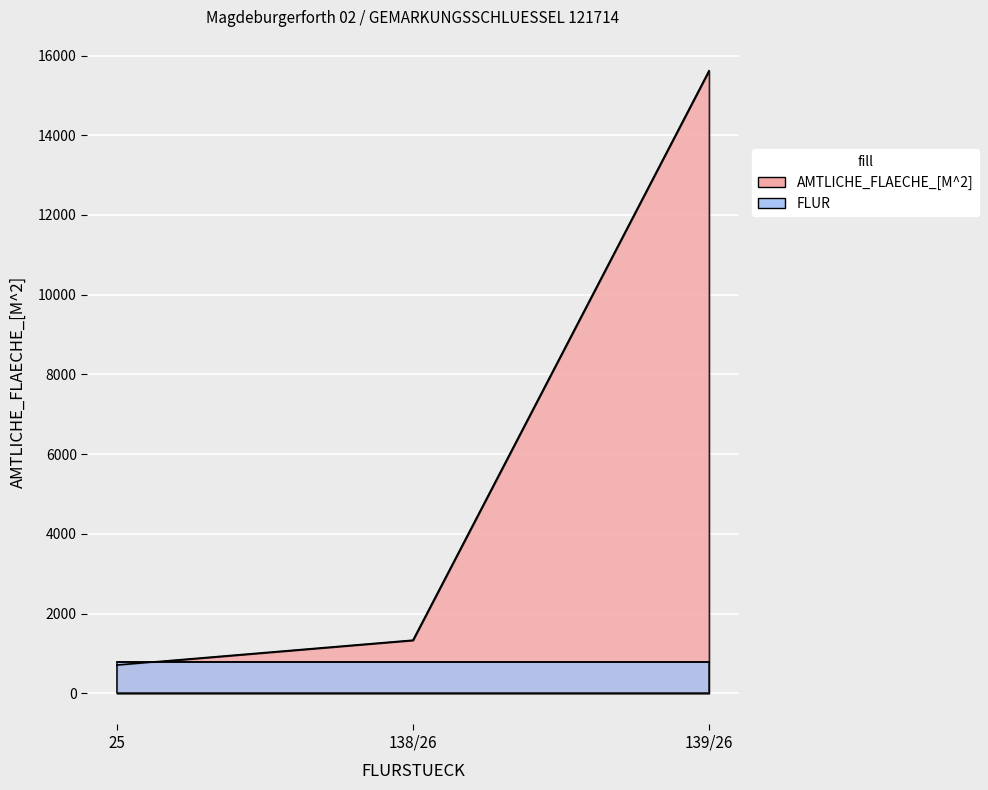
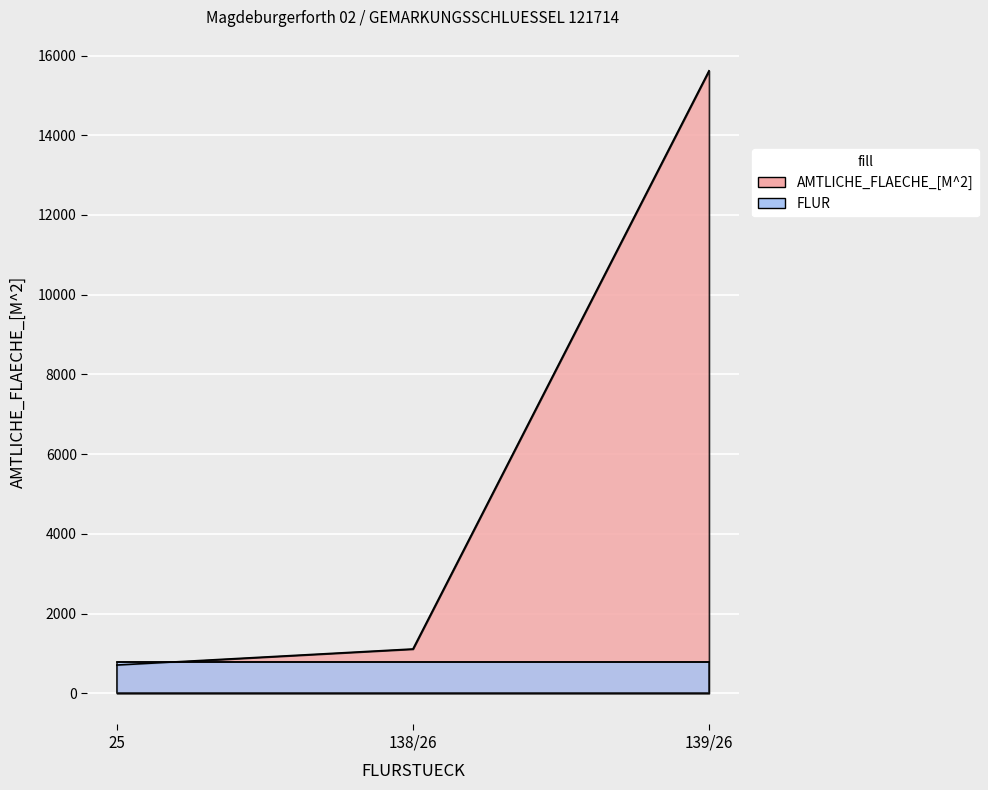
  {
    "AMTLICHE_FLAECHE_[M^2]": {
      "25": 700,
-     "138/26": 1300,
+     "138/26": 1100,
      "139/26": 15600
    },
    "FLUR": {
      "25": 800,
      "138/26": 800,
      "139/26": 800
    }
  }
